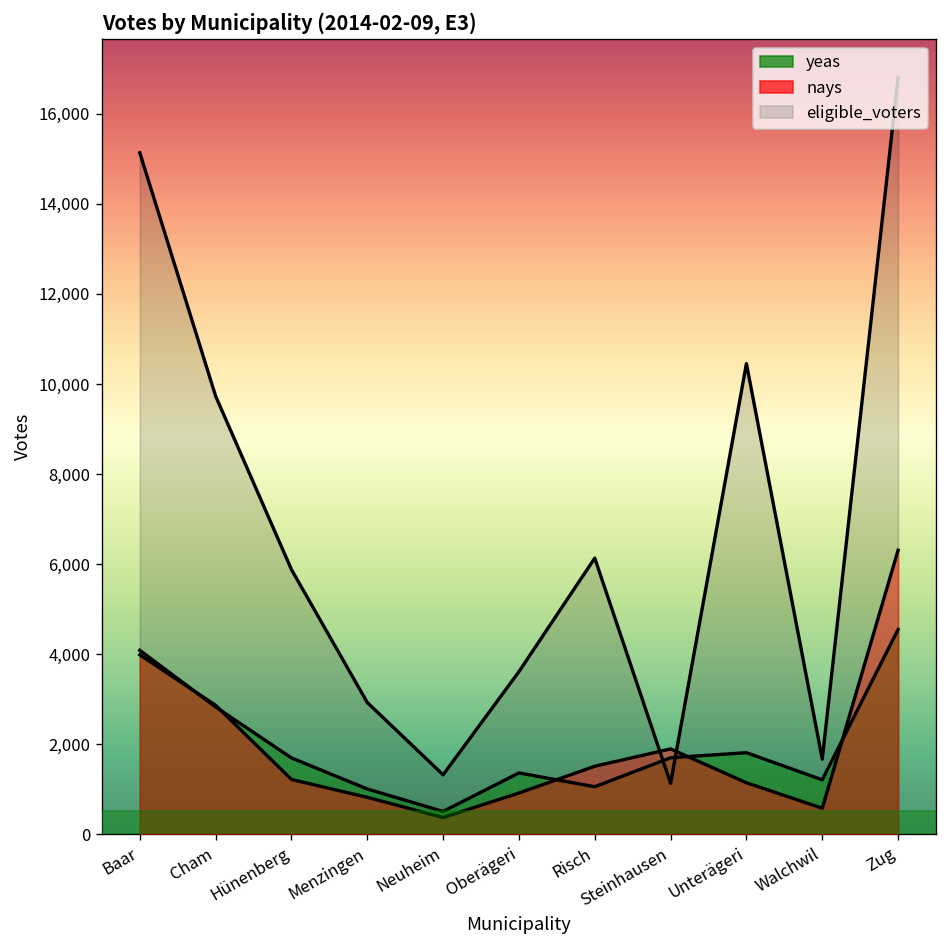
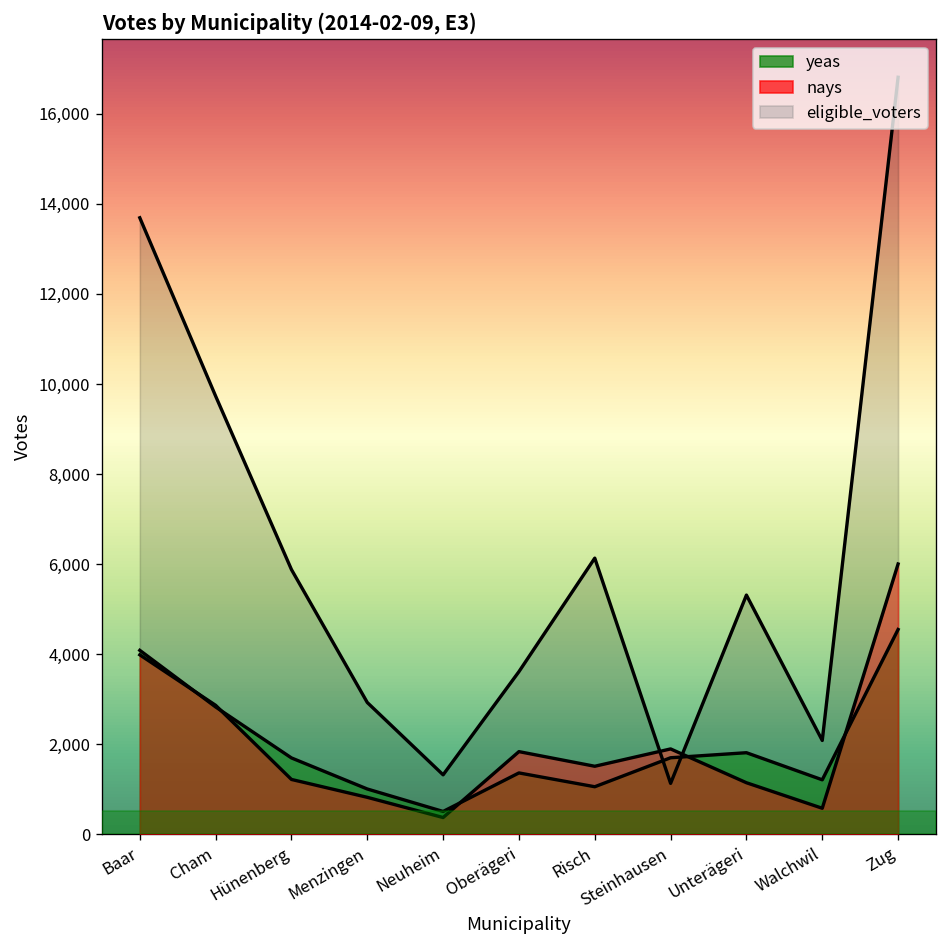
  {
    "eligible_voters": {
-     "Baar": "15,100",
+     "Baar": "13,700",
      "Cham": "9,700",
      "Hünenberg": "5,900",
      "Menzingen": "2,900",
      "Neuheim": "1,300",
      "Oberägeri": "3,600",
      "Risch": "6,100",
      "Steinhausen": "1,100",
-     "Unterägeri": "10,500",
-     "Walchwil": "1,700"
+     "Unterägeri": "5,300",
+     "Walchwil": "2,100"
    },
    "yeas": {
      "Baar": "4,100",
      "Hünenberg": "1,700",
      "Menzingen": "1,000",
      "Neuheim": "500",
      "Oberägeri": "1,400",
      "Risch": "1,100",
      "Steinhausen": "1,700",
      "Unterägeri": "1,800",
      "Walchwil": "1,200",
      "Zug": "4,500"
    },
    "nays": {
      "Baar": "4,000",
      "Hünenberg": "1,200",
      "Menzingen": "800",
      "Neuheim": "400",
-     "Oberägeri": "900",
+     "Oberägeri": "1,800",
      "Risch": "1,500",
      "Steinhausen": "1,900",
      "Unterägeri": "1,100",
      "Walchwil": "600",
-     "Zug": "6,300"
+     "Zug": "6,000"
    }
  }
